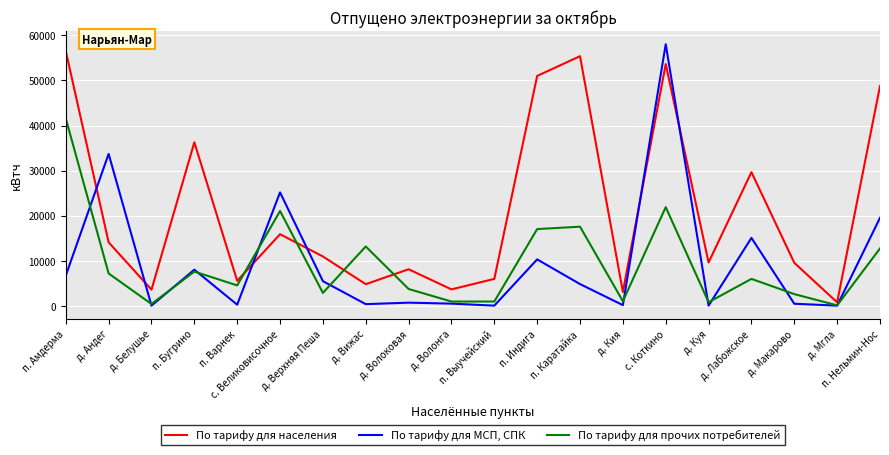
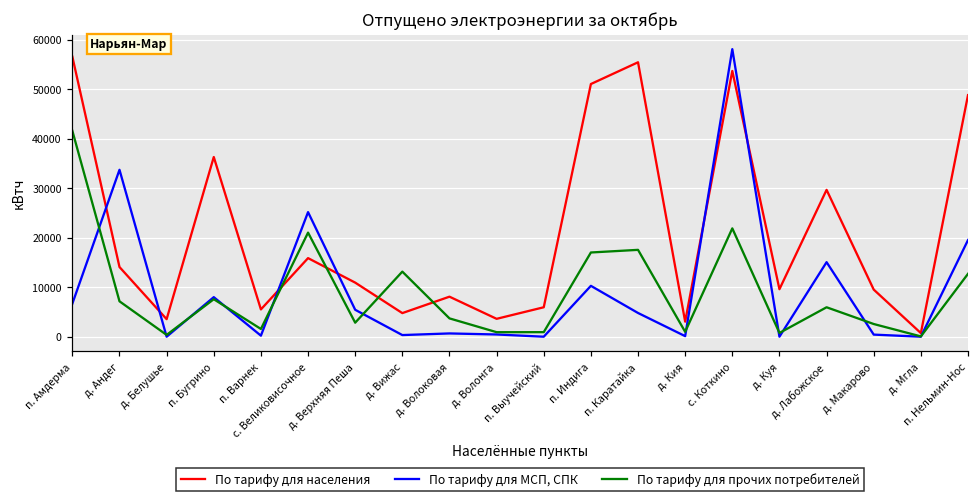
  {
    "По тарифу для населения": {
      "п. Амдерма": 57000,
      "д. Андег": 14000,
      "д. Белушье": 4000,
      "п. Бугрино": 36000,
      "п. Варнек": 6000,
      "с. Великовисочное": 16000,
      "д. Верхняя Пеша": 11000,
      "д. Вижас": 5000,
      "д. Волоковая": 8000,
      "д. Волонга": 4000,
      "п. Выучейский": 6000,
      "п. Индига": 51000,
      "п. Каратайка": 55000,
      "д. Кия": 3000,
      "с. Коткино": 54000,
      "д. Куя": 10000,
      "д. Лабожское": 30000,
      "д. Макарово": 10000,
      "д. Мгла": 1000,
      "п. Нельмин-Нос": 49000
    },
    "По тарифу для МСП, СПК": {
      "п. Амдерма": 7000,
      "д. Андег": 34000,
      "п. Варнек": 0,
      "с. Великовисочное": 25000,
      "д. Верхняя Пеша": 5000,
      "д. Вижас": 0,
      "д. Волоковая": 1000,
      "п. Выучейский": 0,
      "п. Индига": 10000,
      "п. Каратайка": 5000,
      "д. Кия": 0,
      "с. Коткино": 58000,
      "д. Куя": 0,
      "д. Лабожское": 15000,
      "д. Макарово": 0,
      "п. Нельмин-Нос": 20000
    },
    "По тарифу для прочих потребителей": {
      "п. Амдерма": 42000,
      "д. Андег": 7000,
-     "п. Варнек": 4000,
+     "п. Варнек": 2000,
      "с. Великовисочное": 21000,
      "д. Верхняя Пеша": 3000,
      "д. Вижас": 13000,
      "д. Волоковая": 4000,
      "п. Выучейский": 1000,
      "п. Индига": 17000,
      "п. Каратайка": 18000,
      "д. Кия": 1000,
      "с. Коткино": 22000,
      "д. Куя": 1000,
      "д. Лабожское": 6000,
      "д. Макарово": 3000,
      "п. Нельмин-Нос": 13000
    }
  }
